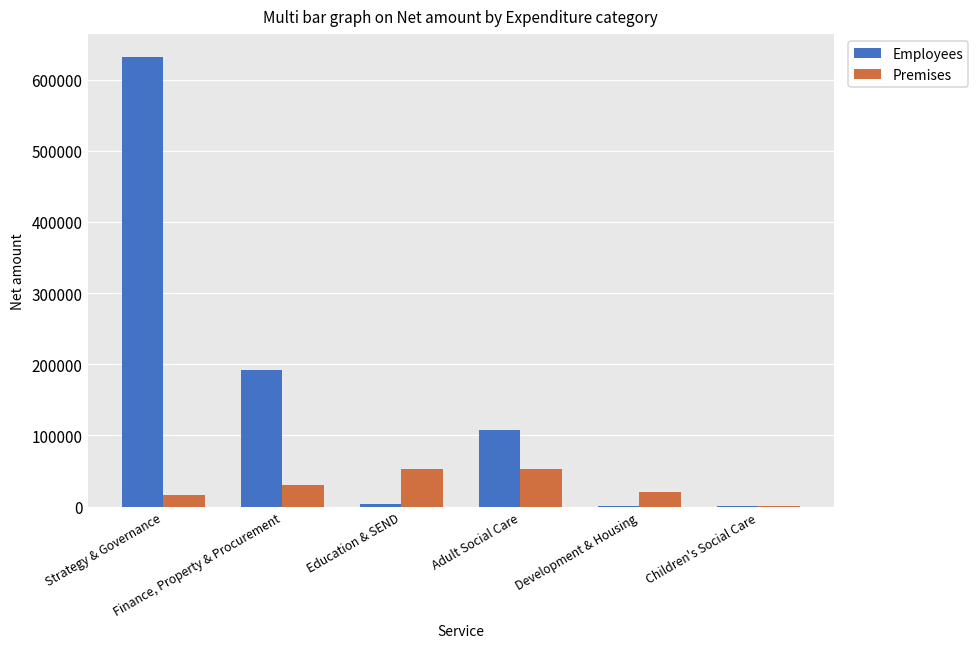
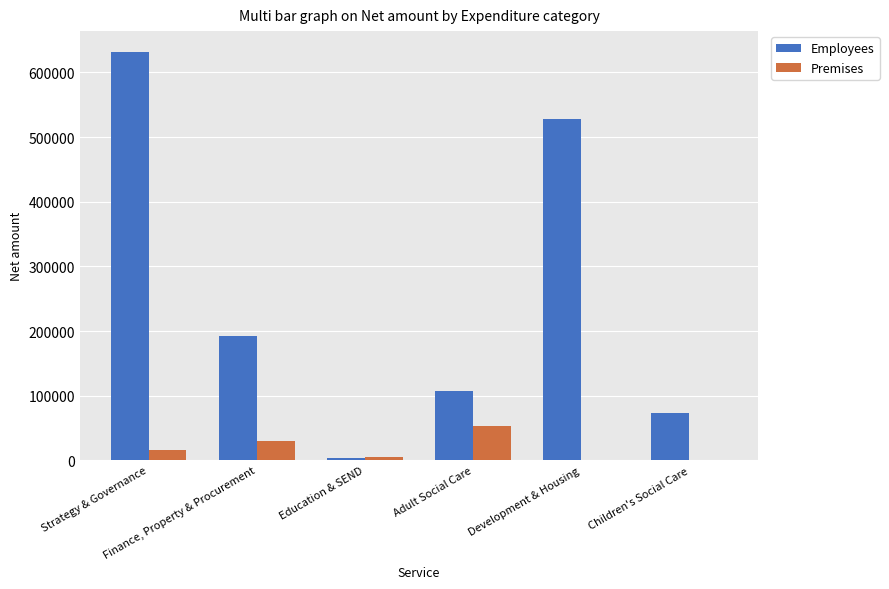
  {
    "Employees": {
      "Strategy & Governance": 630000,
      "Finance, Property & Procurement": 190000,
      "Adult Social Care": 110000,
-     "Development & Housing": 0,
-     "Children's Social Care": 0
+     "Development & Housing": 530000,
+     "Children's Social Care": 70000
    },
    "Premises": {
      "Strategy & Governance": 20000,
      "Finance, Property & Procurement": 30000,
-     "Education & SEND": 50000,
+     "Education & SEND": 10000,
      "Adult Social Care": 50000,
-     "Development & Housing": 20000
+     "Development & Housing": 0
    }
  }
